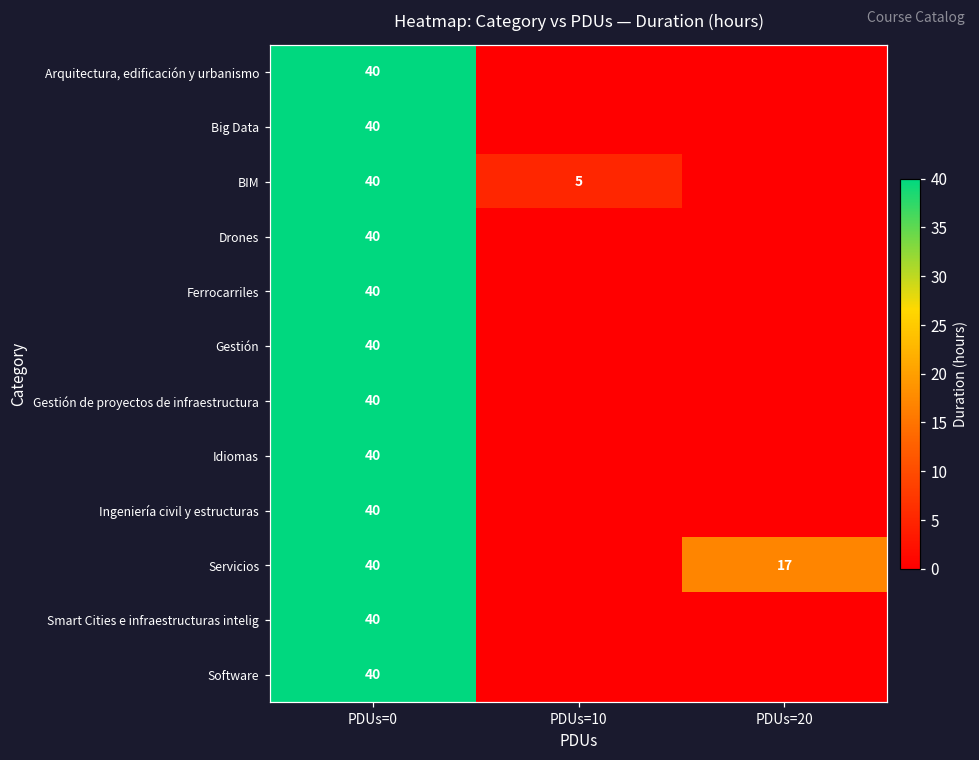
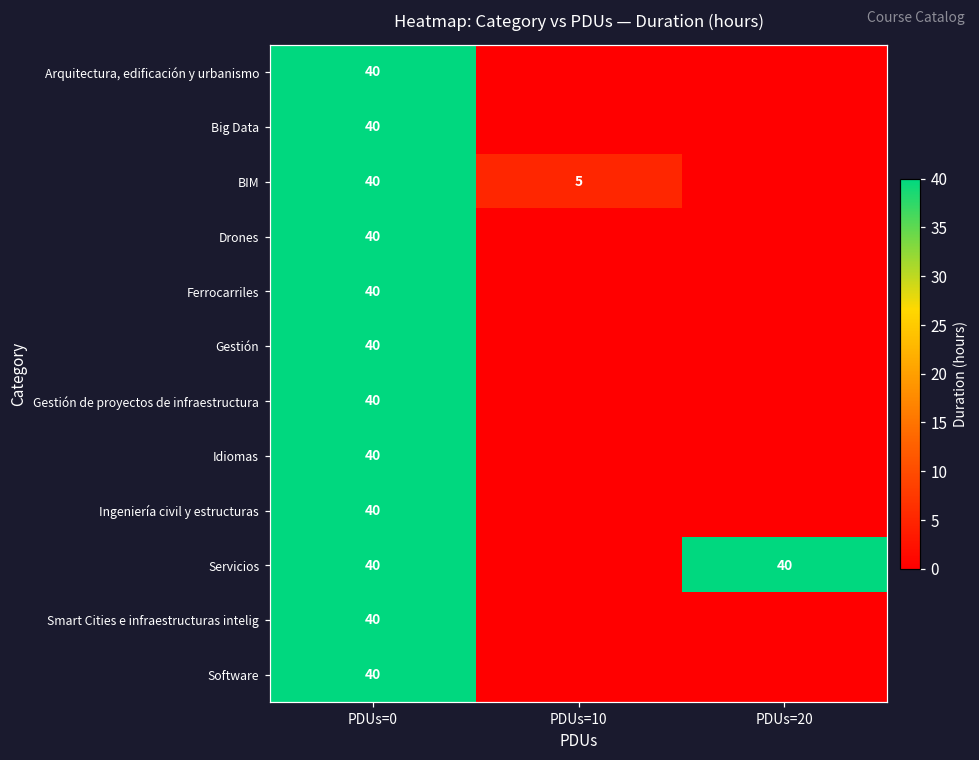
  {
    "Arquitectura, edificación y urbanismo": {
      "PDUs=0": 40
    },
    "Big Data": {
      "PDUs=0": 40
    },
    "BIM": {
      "PDUs=0": 40,
      "PDUs=10": 5
    },
    "Drones": {
      "PDUs=0": 40
    },
    "Ferrocarriles": {
      "PDUs=0": 40
    },
    "Gestión": {
      "PDUs=0": 40
    },
    "Gestión de proyectos de infraestructura": {
      "PDUs=0": 40
    },
    "Idiomas": {
      "PDUs=0": 40
    },
    "Ingeniería civil y estructuras": {
      "PDUs=0": 40
    },
    "Servicios": {
      "PDUs=0": 40,
-     "PDUs=20": 17
+     "PDUs=20": 40
    },
    "Smart Cities e infraestructuras intelig": {
      "PDUs=0": 40
    },
    "Software": {
      "PDUs=0": 40
    }
  }
